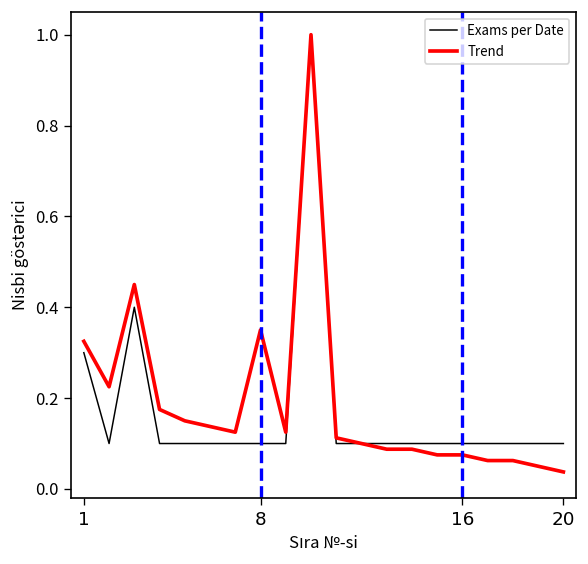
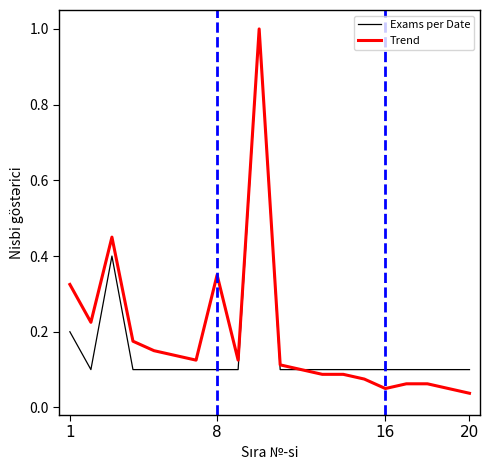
  {
    "Exams per Date": {
-     "1": 0.30,
+     "1": 0.20,
      "8": 0.10,
      "16": 0.10,
      "20": 0.10
    },
    "Trend": {
      "1": 0.33,
      "8": 0.35,
-     "16": 0.08,
+     "16": 0.05,
      "20": 0.04
    }
  }
